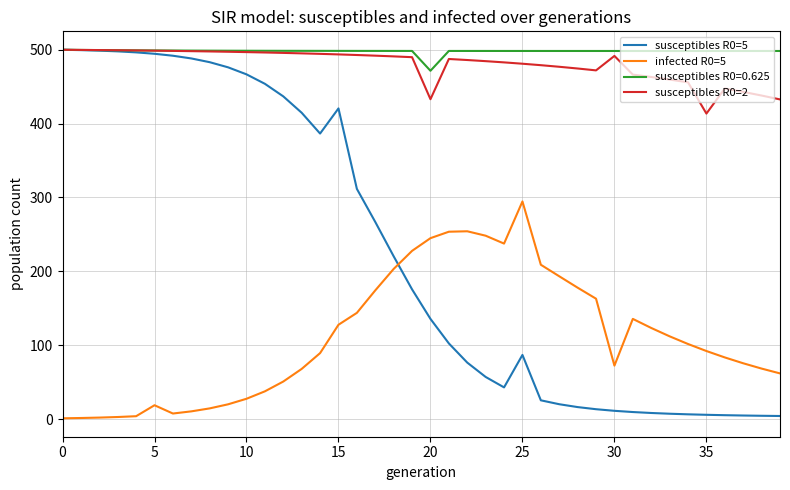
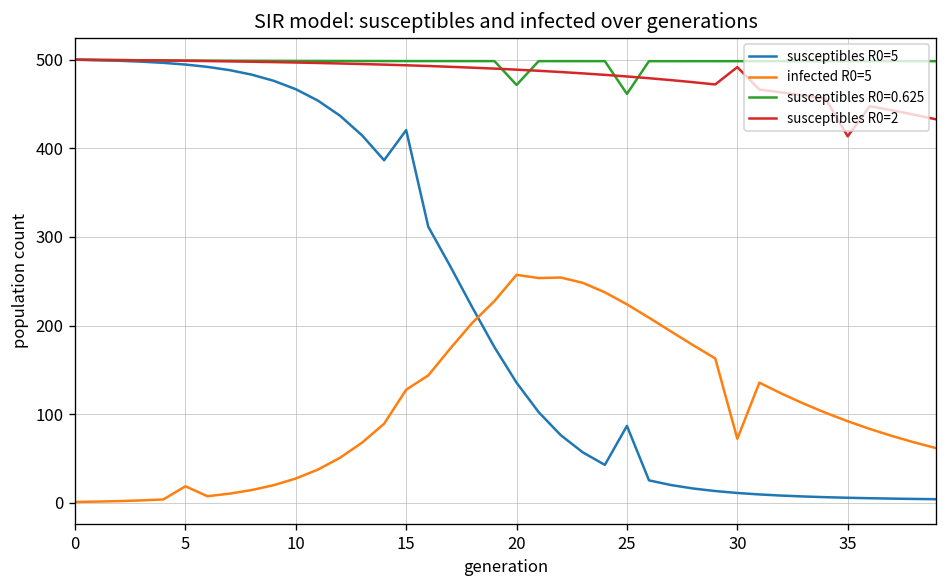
  {
    "susceptibles R0=5": {
      "5": 490,
      "10": 470,
      "15": 420,
      "20": 140,
      "25": 90,
      "30": 10,
      "35": 10
    },
    "infected R0=5": {
      "0": 0,
      "5": 20,
      "10": 30,
      "15": 130,
-     "20": 240,
-     "25": 290,
+     "20": 260,
+     "25": 220,
      "30": 70,
      "35": 90
    },
    "susceptibles R0=0.625": {
      "15": 500,
      "20": 470,
-     "25": 500,
+     "25": 460,
      "30": 500
    },
    "susceptibles R0=2": {
      "15": 490,
-     "20": 430,
+     "20": 490,
      "25": 480,
      "30": 490,
      "35": 410
    }
  }
